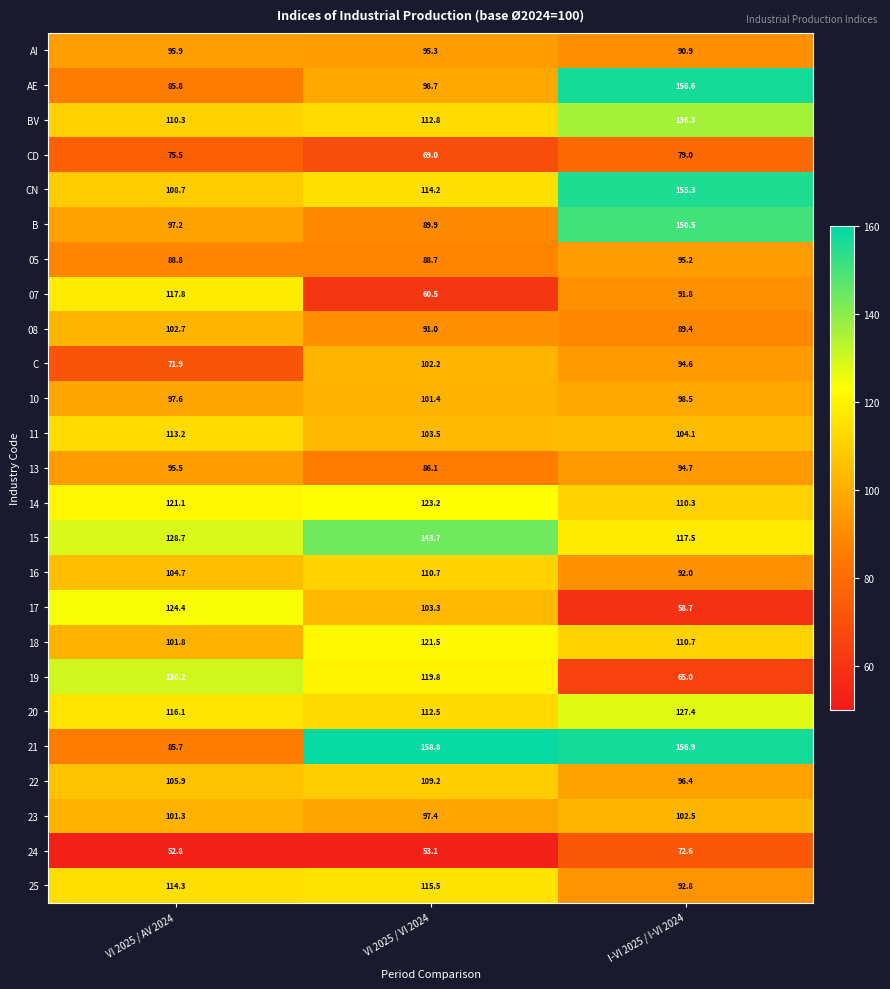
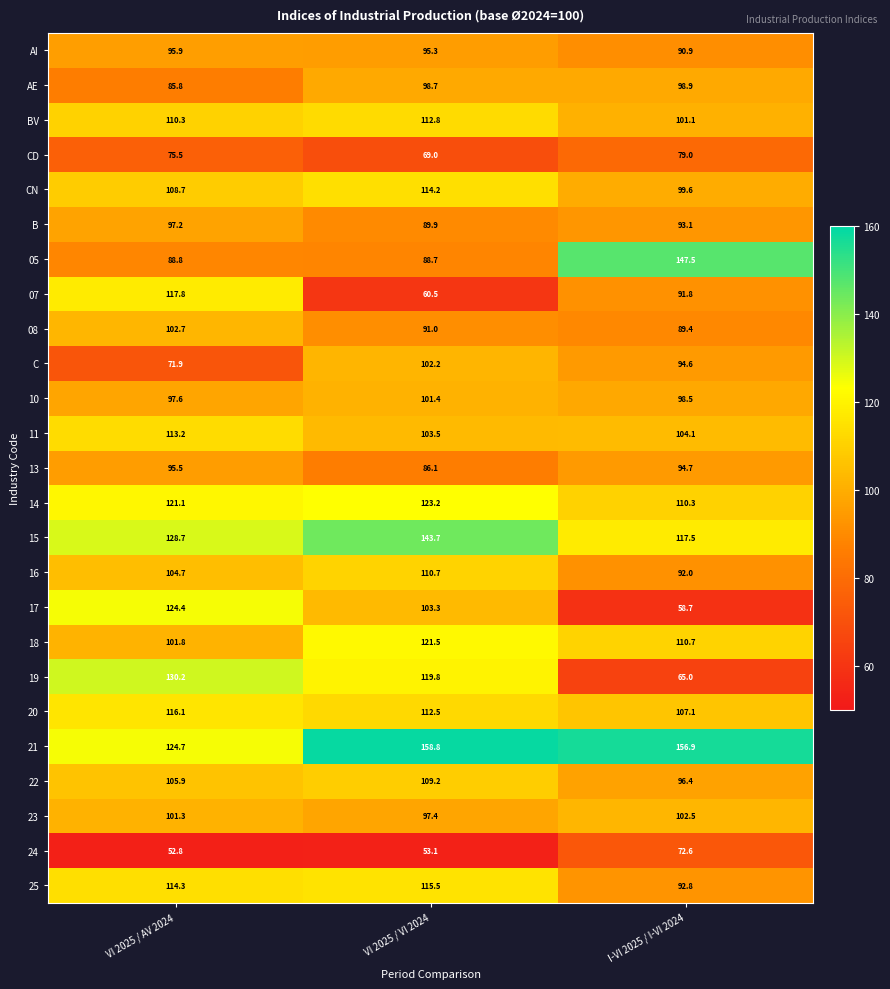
  {
    "AI": {
      "VI 2025 / AV 2024": 95.9,
      "VI 2025 / VI 2024": 95.3,
      "I-VI 2025 / I-VI 2024": 90.9
    },
    "AE": {
      "VI 2025 / AV 2024": 85.8,
      "VI 2025 / VI 2024": 98.7,
-     "I-VI 2025 / I-VI 2024": 156.6
+     "I-VI 2025 / I-VI 2024": 98.9
    },
    "BV": {
      "VI 2025 / AV 2024": 110.3,
      "VI 2025 / VI 2024": 112.8,
-     "I-VI 2025 / I-VI 2024": 136.3
+     "I-VI 2025 / I-VI 2024": 101.1
    },
    "CD": {
      "VI 2025 / AV 2024": 75.5,
      "VI 2025 / VI 2024": 69.0,
      "I-VI 2025 / I-VI 2024": 79.0
    },
    "CN": {
      "VI 2025 / AV 2024": 108.7,
      "VI 2025 / VI 2024": 114.2,
-     "I-VI 2025 / I-VI 2024": 155.3
+     "I-VI 2025 / I-VI 2024": 99.6
    },
    "B": {
      "VI 2025 / AV 2024": 97.2,
      "VI 2025 / VI 2024": 89.9,
-     "I-VI 2025 / I-VI 2024": 150.5
+     "I-VI 2025 / I-VI 2024": 93.1
    },
    "05": {
      "VI 2025 / AV 2024": 88.8,
      "VI 2025 / VI 2024": 88.7,
-     "I-VI 2025 / I-VI 2024": 95.2
+     "I-VI 2025 / I-VI 2024": 147.5
    },
    "07": {
      "VI 2025 / AV 2024": 117.8,
      "VI 2025 / VI 2024": 60.5,
      "I-VI 2025 / I-VI 2024": 91.8
    },
    "08": {
      "VI 2025 / AV 2024": 102.7,
      "VI 2025 / VI 2024": 91.0,
      "I-VI 2025 / I-VI 2024": 89.4
    },
    "C": {
      "VI 2025 / AV 2024": 71.9,
      "VI 2025 / VI 2024": 102.2,
      "I-VI 2025 / I-VI 2024": 94.6
    },
    "10": {
      "VI 2025 / AV 2024": 97.6,
      "VI 2025 / VI 2024": 101.4,
      "I-VI 2025 / I-VI 2024": 98.5
    },
    "11": {
      "VI 2025 / AV 2024": 113.2,
      "VI 2025 / VI 2024": 103.5,
      "I-VI 2025 / I-VI 2024": 104.1
    },
    "13": {
      "VI 2025 / AV 2024": 95.5,
      "VI 2025 / VI 2024": 86.1,
      "I-VI 2025 / I-VI 2024": 94.7
    },
    "14": {
      "VI 2025 / AV 2024": 121.1,
      "VI 2025 / VI 2024": 123.2,
      "I-VI 2025 / I-VI 2024": 110.3
    },
    "15": {
      "VI 2025 / AV 2024": 128.7,
      "VI 2025 / VI 2024": 143.7,
      "I-VI 2025 / I-VI 2024": 117.5
    },
    "16": {
      "VI 2025 / AV 2024": 104.7,
      "VI 2025 / VI 2024": 110.7,
      "I-VI 2025 / I-VI 2024": 92.0
    },
    "17": {
      "VI 2025 / AV 2024": 124.4,
      "VI 2025 / VI 2024": 103.3,
      "I-VI 2025 / I-VI 2024": 58.7
    },
    "18": {
      "VI 2025 / AV 2024": 101.8,
      "VI 2025 / VI 2024": 121.5,
      "I-VI 2025 / I-VI 2024": 110.7
    },
    "19": {
      "VI 2025 / AV 2024": 130.2,
      "VI 2025 / VI 2024": 119.8,
      "I-VI 2025 / I-VI 2024": 65.0
    },
    "20": {
      "VI 2025 / AV 2024": 116.1,
      "VI 2025 / VI 2024": 112.5,
-     "I-VI 2025 / I-VI 2024": 127.4
+     "I-VI 2025 / I-VI 2024": 107.1
    },
    "21": {
-     "VI 2025 / AV 2024": 85.7,
+     "VI 2025 / AV 2024": 124.7,
      "VI 2025 / VI 2024": 158.8,
      "I-VI 2025 / I-VI 2024": 156.9
    },
    "22": {
      "VI 2025 / AV 2024": 105.9,
      "VI 2025 / VI 2024": 109.2,
      "I-VI 2025 / I-VI 2024": 96.4
    },
    "23": {
      "VI 2025 / AV 2024": 101.3,
      "VI 2025 / VI 2024": 97.4,
      "I-VI 2025 / I-VI 2024": 102.5
    },
    "24": {
      "VI 2025 / AV 2024": 52.8,
      "VI 2025 / VI 2024": 53.1,
      "I-VI 2025 / I-VI 2024": 72.6
    },
    "25": {
      "VI 2025 / AV 2024": 114.3,
      "VI 2025 / VI 2024": 115.5,
      "I-VI 2025 / I-VI 2024": 92.8
    }
  }
